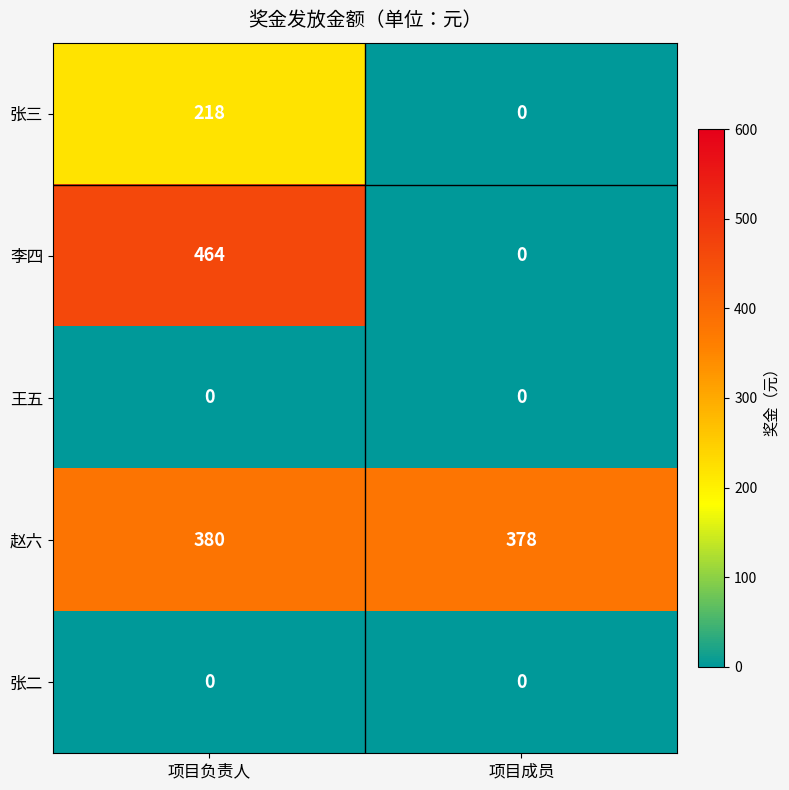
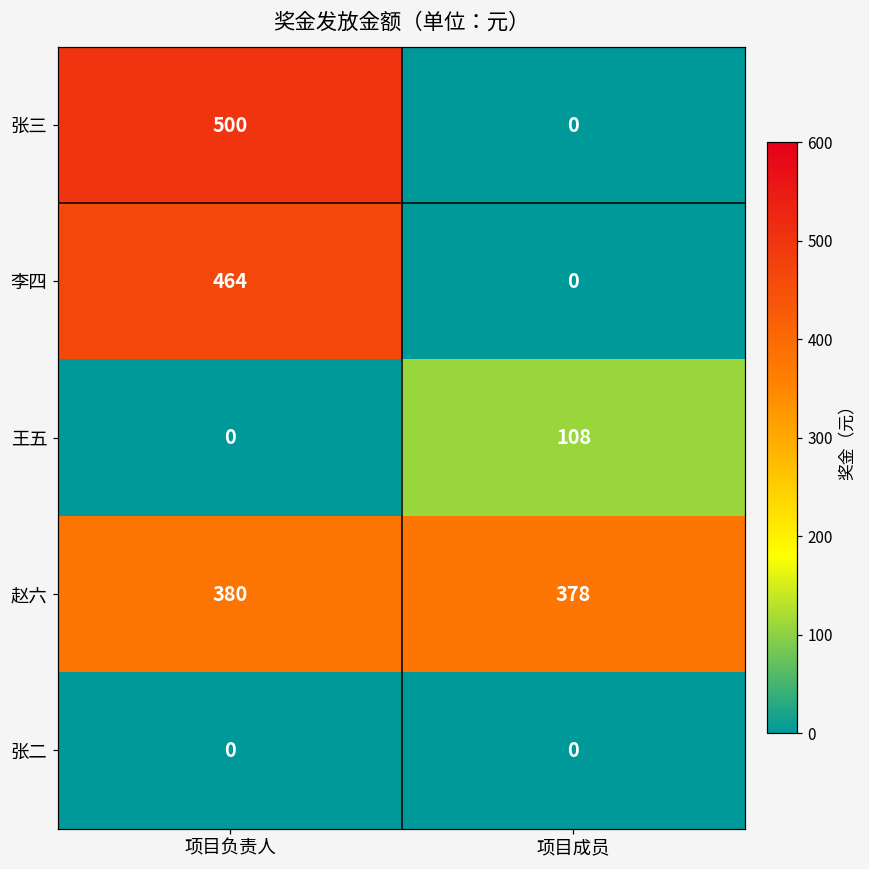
  {
    "张三": {
-     "项目负责人": 218,
+     "项目负责人": 500,
      "项目成员": 0
    },
    "李四": {
      "项目负责人": 464,
      "项目成员": 0
    },
    "王五": {
      "项目负责人": 0,
-     "项目成员": 0
+     "项目成员": 108
    },
    "赵六": {
      "项目负责人": 380,
      "项目成员": 378
    },
    "张二": {
      "项目负责人": 0,
      "项目成员": 0
    }
  }
